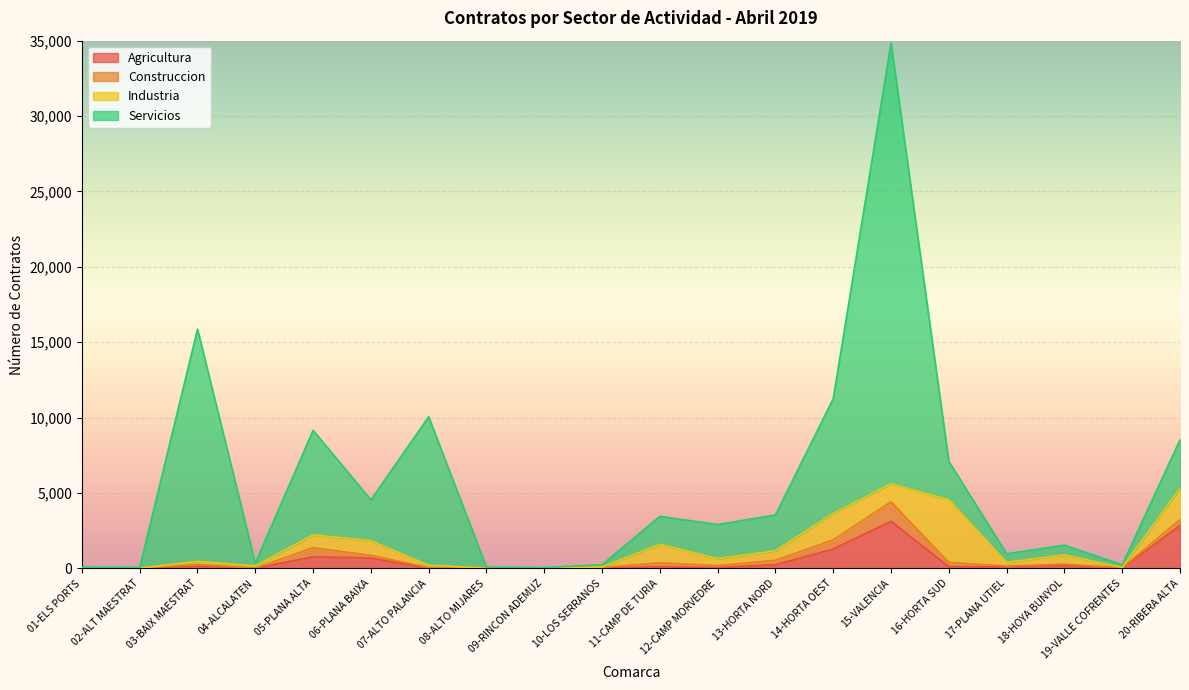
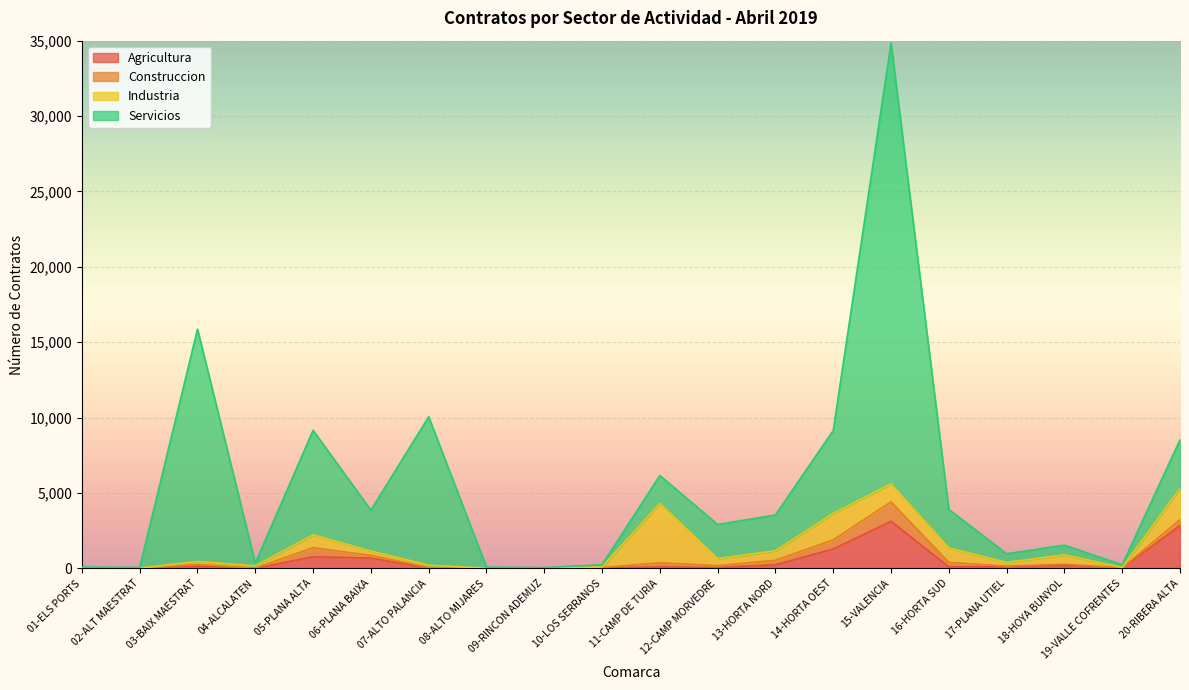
  {
    "Industria": {
      "03-BAIX MAESTRAT": "200",
      "05-PLANA ALTA": "900",
-     "06-PLANA BAIXA": "1,000",
-     "11-CAMP DE TURIA": "1,200",
+     "06-PLANA BAIXA": "300",
+     "11-CAMP DE TURIA": "3,900",
      "12-CAMP MORVEDRE": "500",
      "13-HORTA NORD": "600",
      "14-HORTA OEST": "1,800",
      "15-VALENCIA": "1,200",
-     "16-HORTA SUD": "4,100",
+     "16-HORTA SUD": "1,000",
      "17-PLANA UTIEL": "300",
      "18-HOYA BUNYOL": "600",
      "20-RIBERA ALTA": "2,100"
    },
    "Servicios": {
      "03-BAIX MAESTRAT": "15,400",
      "04-ALCALATEN": "200",
      "05-PLANA ALTA": "6,900",
      "06-PLANA BAIXA": "2,700",
      "07-ALTO PALANCIA": "9,800",
      "11-CAMP DE TURIA": "1,900",
      "12-CAMP MORVEDRE": "2,300",
      "13-HORTA NORD": "2,400",
-     "14-HORTA OEST": "7,600",
+     "14-HORTA OEST": "5,500",
      "15-VALENCIA": "29,200",
      "16-HORTA SUD": "2,600",
      "17-PLANA UTIEL": "600",
      "18-HOYA BUNYOL": "600",
      "19-VALLE COFRENTES": "200",
      "20-RIBERA ALTA": "3,200"
    }
  }
